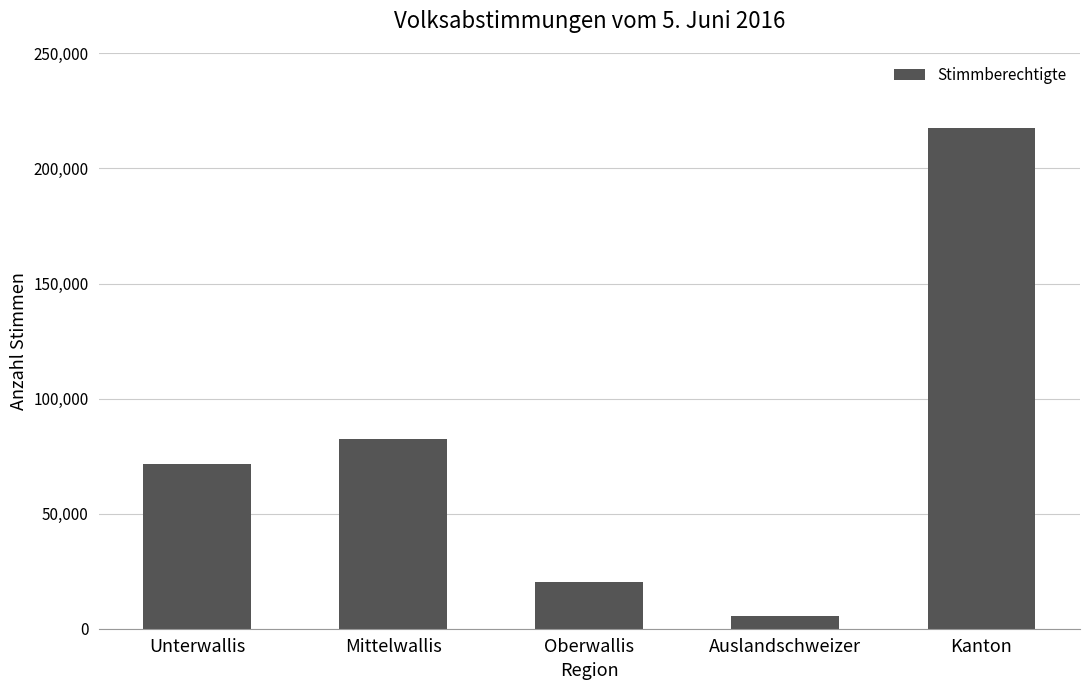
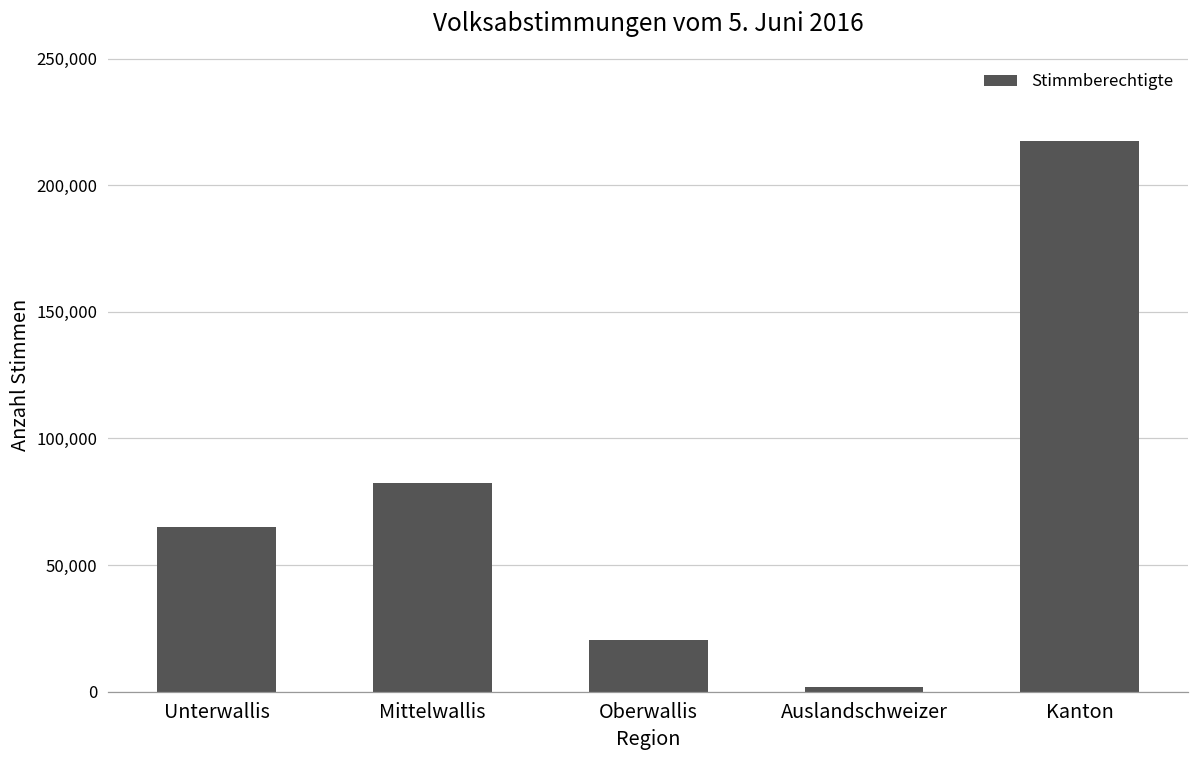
  {
-   "Unterwallis": "72,000",
+   "Unterwallis": "65,000",
    "Mittelwallis": "83,000",
    "Oberwallis": "20,000",
-   "Auslandschweizer": "5,000",
+   "Auslandschweizer": "2,000",
    "Kanton": "218,000"
  }
